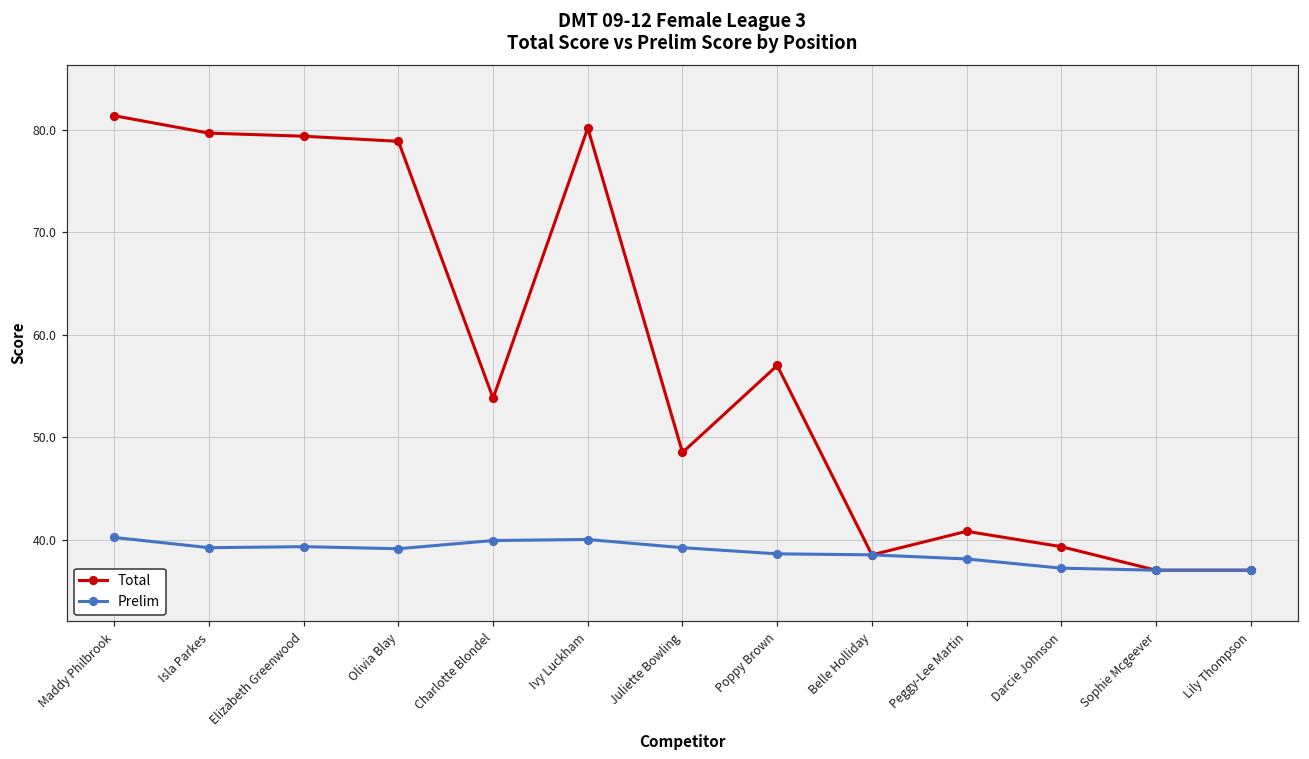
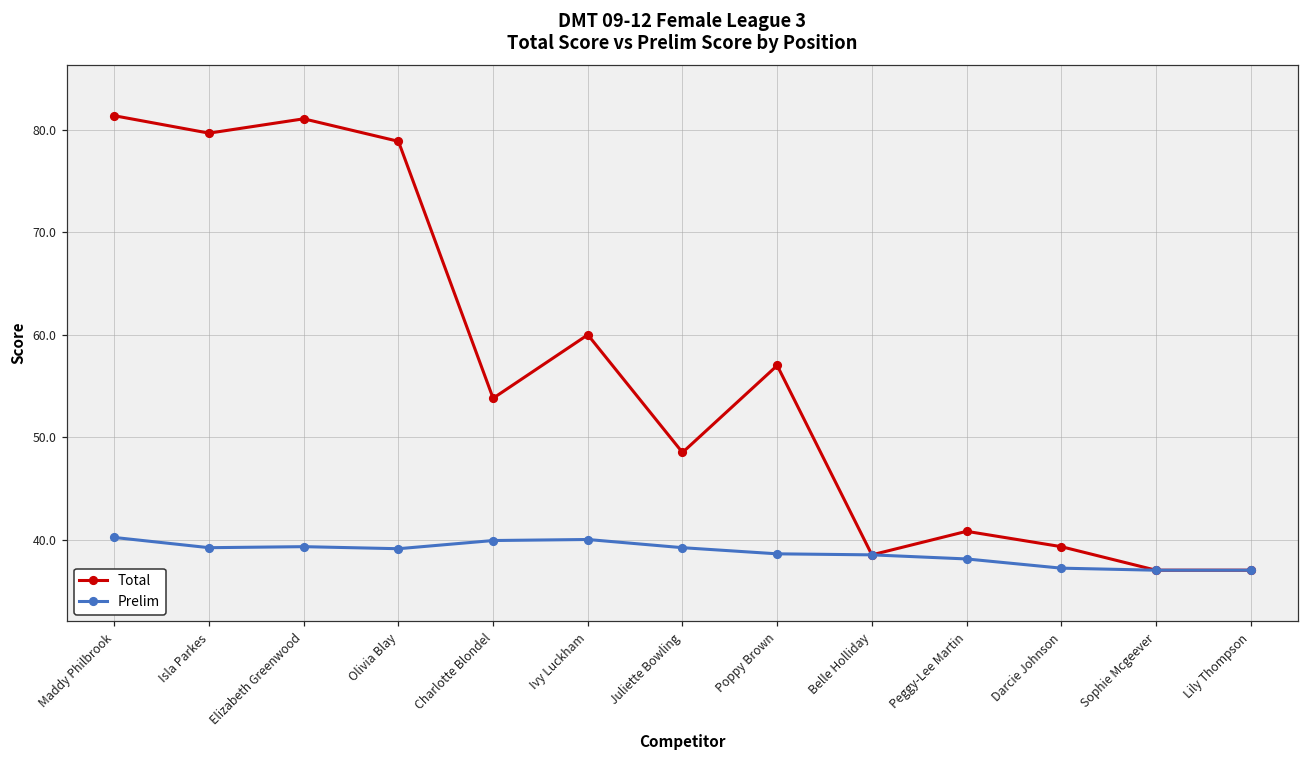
  {
    "Total": {
      "Maddy Philbrook": 81,
      "Isla Parkes": 80,
-     "Elizabeth Greenwood": 79,
+     "Elizabeth Greenwood": 81,
      "Olivia Blay": 79,
      "Charlotte Blondel": 54,
-     "Ivy Luckham": 80,
+     "Ivy Luckham": 60,
      "Juliette Bowling": 49,
      "Poppy Brown": 57,
      "Peggy-Lee Martin": 41,
      "Darcie Johnson": 39
    },
    "Prelim": {
      "Maddy Philbrook": 40,
      "Isla Parkes": 39,
      "Elizabeth Greenwood": 39,
      "Olivia Blay": 39,
      "Charlotte Blondel": 40,
      "Ivy Luckham": 40,
      "Juliette Bowling": 39,
      "Poppy Brown": 39,
      "Peggy-Lee Martin": 38,
      "Darcie Johnson": 37
    }
  }
